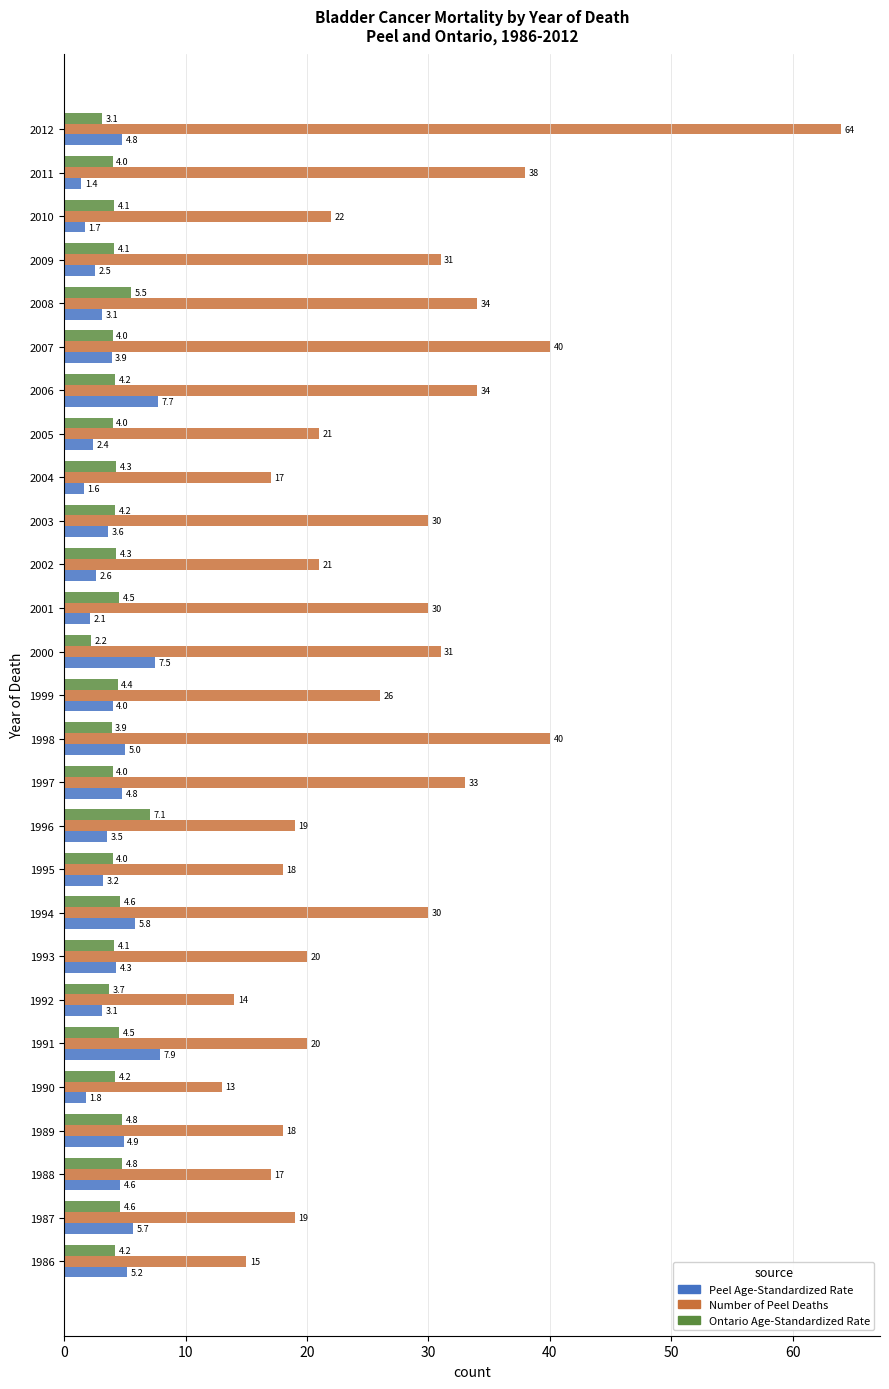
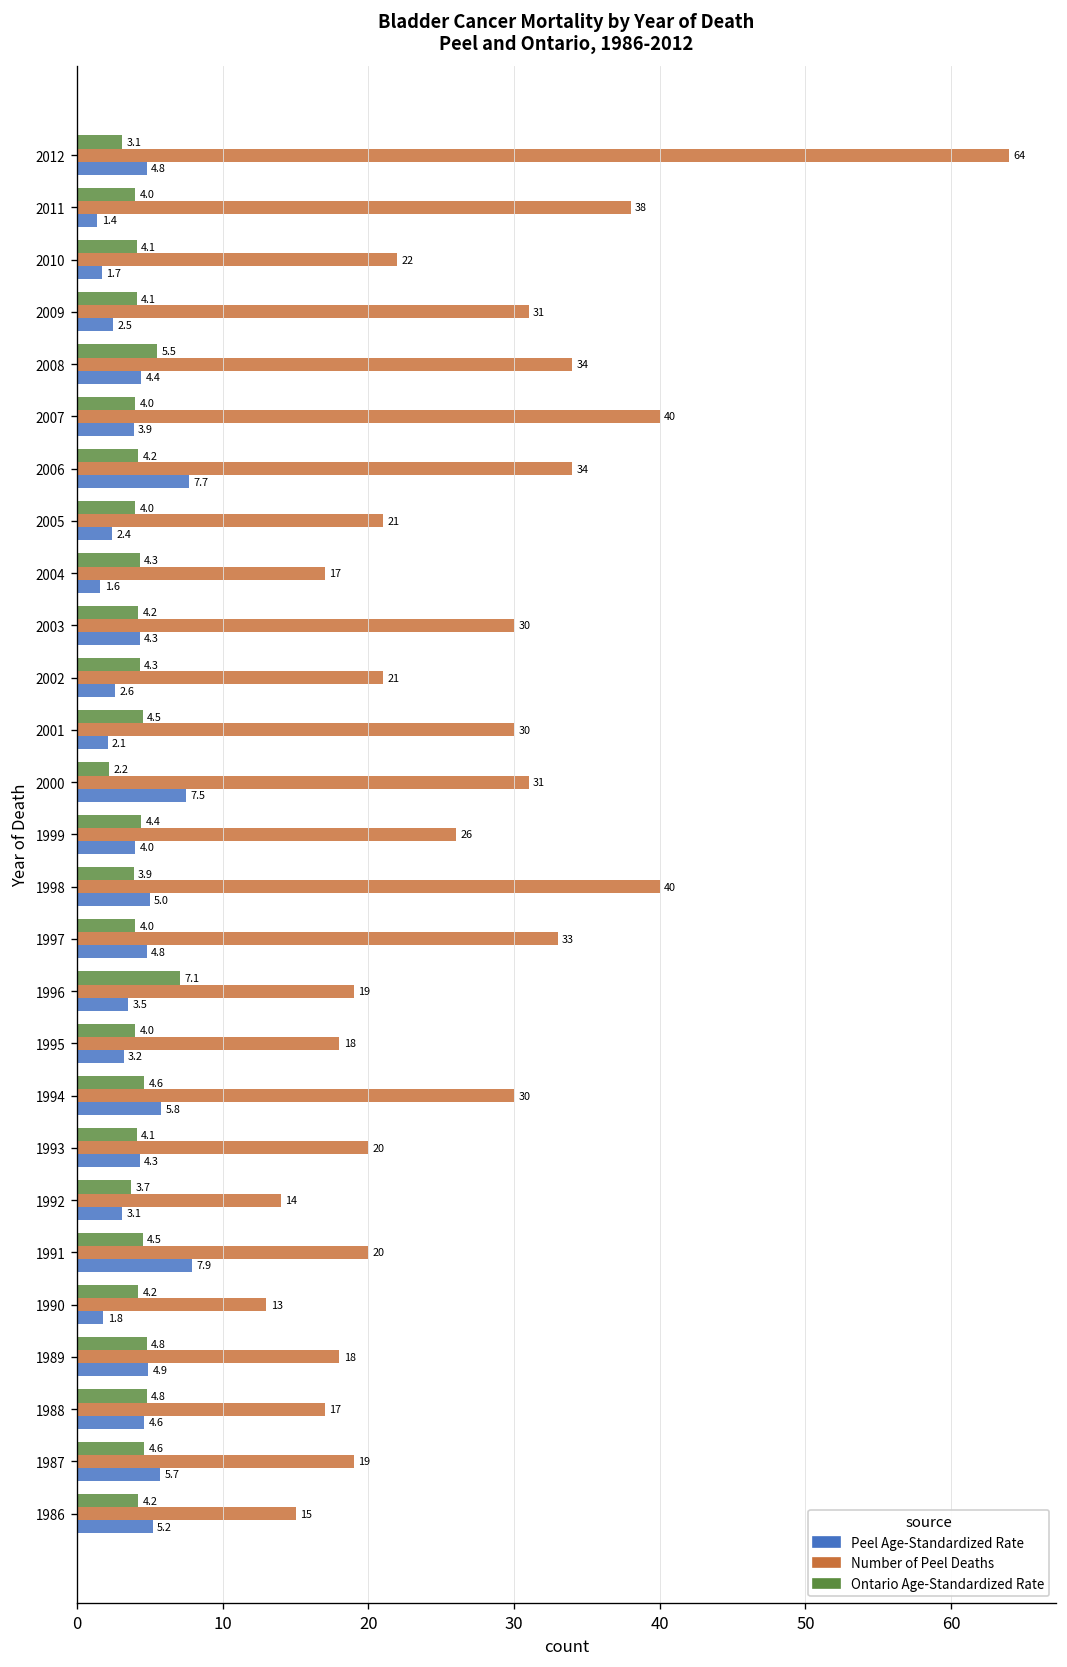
  {
    "Peel Age-Standardized Rate": {
      "2012": 4.8,
      "2011": 1.4,
      "2010": 1.7,
      "2009": 2.5,
-     "2008": 3.1,
+     "2008": 4.4,
      "2007": 3.9,
      "2006": 7.7,
      "2005": 2.4,
      "2004": 1.6,
-     "2003": 3.6,
+     "2003": 4.3,
      "2002": 2.6,
      "2001": 2.1,
      "2000": 7.5,
      "1999": 4.0,
      "1998": 5.0,
      "1997": 4.8,
      "1996": 3.5,
      "1995": 3.2,
      "1994": 5.8,
      "1993": 4.3,
      "1992": 3.1,
      "1991": 7.9,
      "1990": 1.8,
      "1989": 4.9,
      "1988": 4.6,
      "1987": 5.7,
      "1986": 5.2
    },
    "Number of Peel Deaths": {
      "2012": 64,
      "2011": 38,
      "2010": 22,
      "2009": 31,
      "2008": 34,
      "2007": 40,
      "2006": 34,
      "2005": 21,
      "2004": 17,
      "2003": 30,
      "2002": 21,
      "2001": 30,
      "2000": 31,
      "1999": 26,
      "1998": 40,
      "1997": 33,
      "1996": 19,
      "1995": 18,
      "1994": 30,
      "1993": 20,
      "1992": 14,
      "1991": 20,
      "1990": 13,
      "1989": 18,
      "1988": 17,
      "1987": 19,
      "1986": 15
    },
    "Ontario Age-Standardized Rate": {
      "2012": 3.1,
      "2011": 4.0,
      "2010": 4.1,
      "2009": 4.1,
      "2008": 5.5,
      "2007": 4.0,
      "2006": 4.2,
      "2005": 4.0,
      "2004": 4.3,
      "2003": 4.2,
      "2002": 4.3,
      "2001": 4.5,
      "2000": 2.2,
      "1999": 4.4,
      "1998": 3.9,
      "1997": 4.0,
      "1996": 7.1,
      "1995": 4.0,
      "1994": 4.6,
      "1993": 4.1,
      "1992": 3.7,
      "1991": 4.5,
      "1990": 4.2,
      "1989": 4.8,
      "1988": 4.8,
      "1987": 4.6,
      "1986": 4.2
    }
  }
